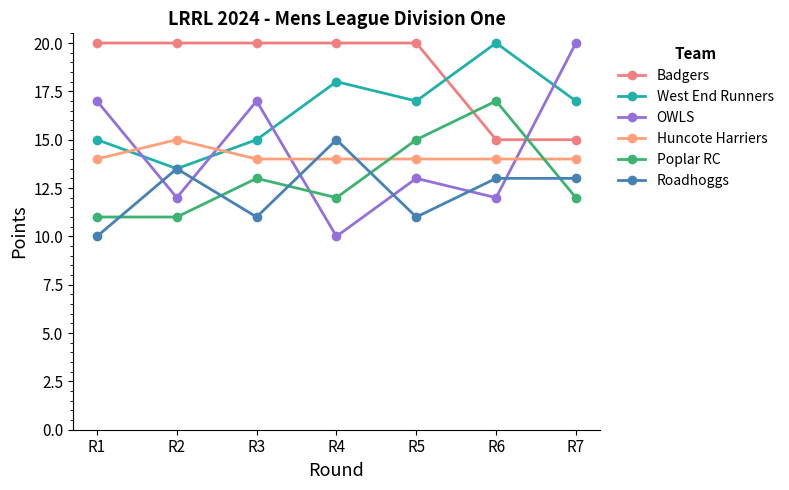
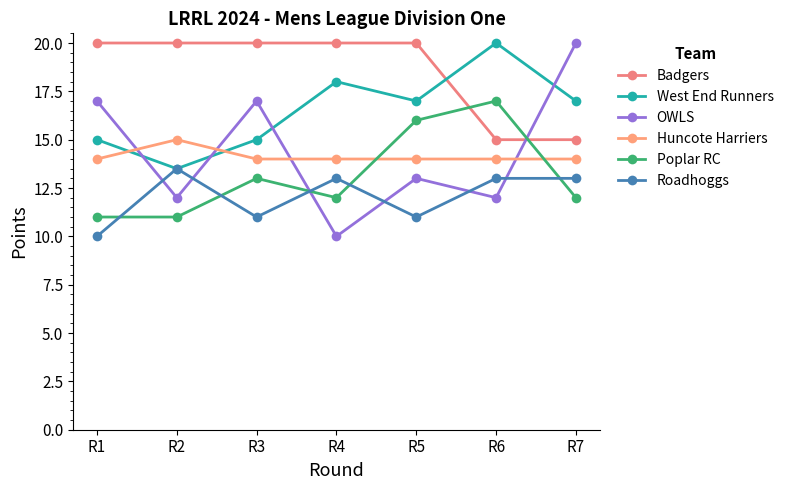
  {
    "West End Runners": {
      "R1": 15,
      "R3": 15,
      "R4": 18,
      "R5": 17,
      "R6": 20,
      "R7": 17
    },
    "OWLS": {
      "R1": 17,
      "R2": 12,
      "R3": 17,
      "R4": 10,
      "R5": 13,
      "R6": 12,
      "R7": 20
    },
    "Poplar RC": {
      "R1": 11,
      "R2": 11,
      "R3": 13,
      "R4": 12,
-     "R5": 15,
+     "R5": 16,
      "R6": 17,
      "R7": 12
    },
    "Roadhoggs": {
      "R1": 10,
      "R3": 11,
-     "R4": 15,
+     "R4": 13,
      "R5": 11,
      "R6": 13,
      "R7": 13
    }
  }
